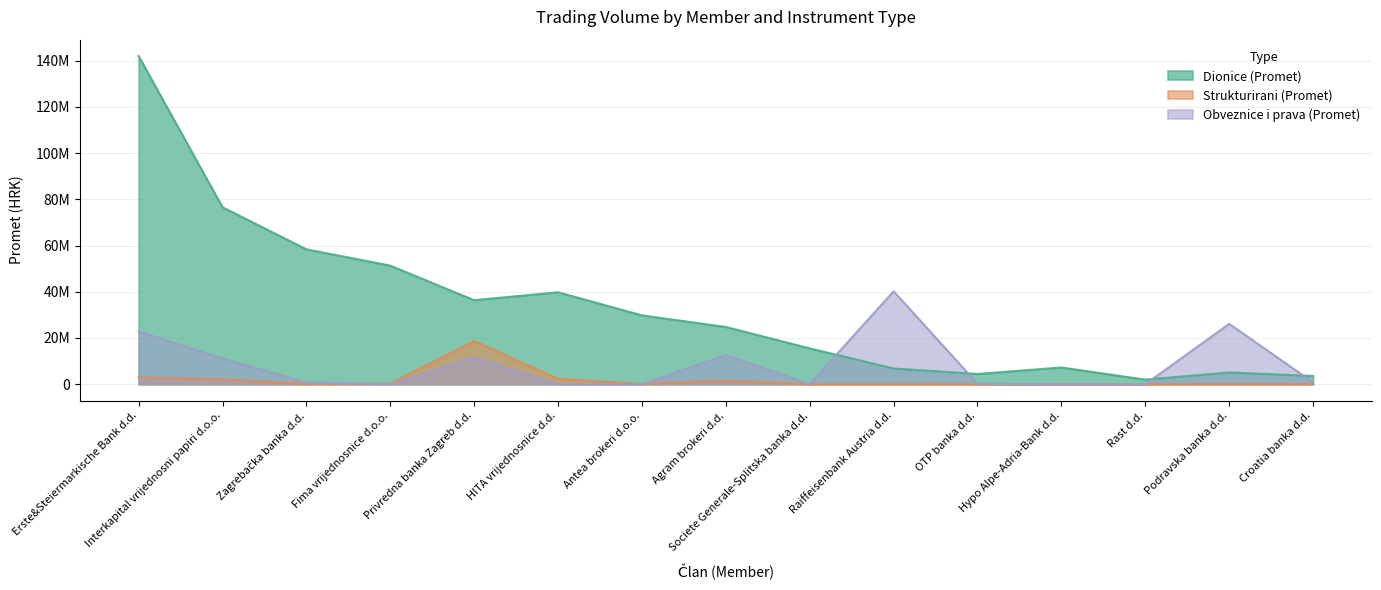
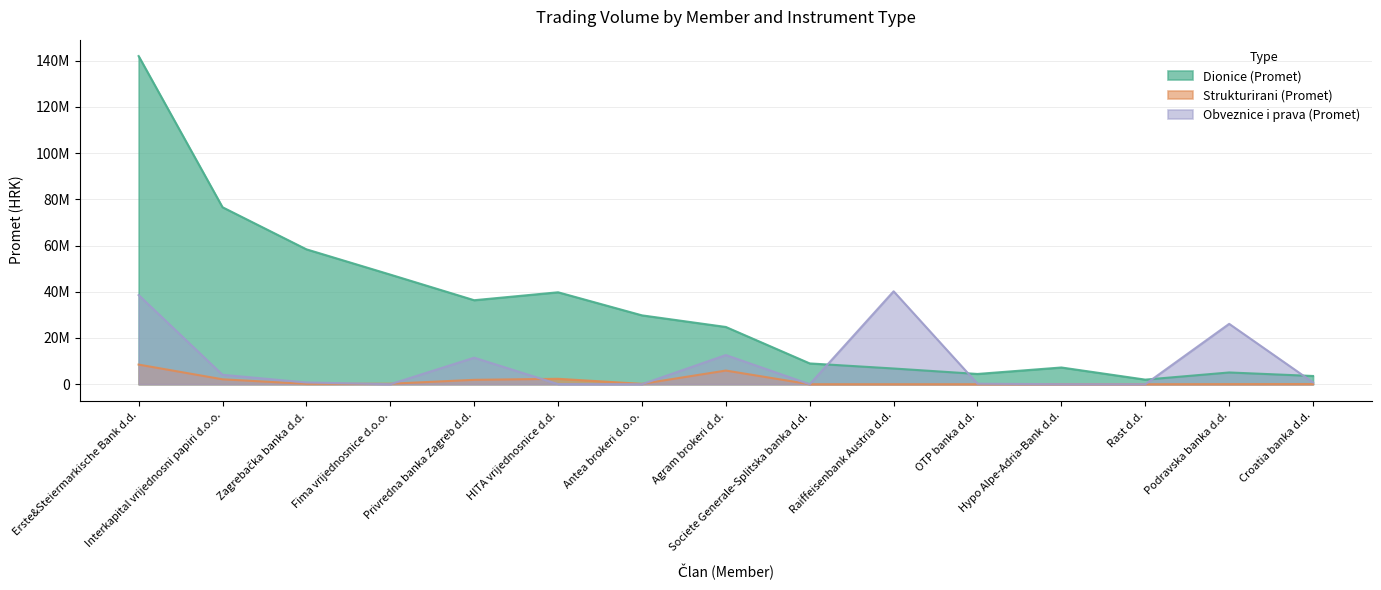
  {
    "Dionice (Promet)": {
      "Erste&Steiermarkische Bank d.d.": 142000000,
      "Interkapital vrijednosni papiri d.o.o.": 77000000,
      "Zagrebačka banka d.d.": 58000000,
-     "Fima vrijednosnice d.o.o.": 51000000,
+     "Fima vrijednosnice d.o.o.": 47000000,
      "Privredna banka Zagreb d.d.": 36000000,
      "HITA vrijednosnice d.d.": 40000000,
      "Antea brokeri d.o.o.": 30000000,
      "Agram brokeri d.d.": 25000000,
-     "Societe Generale-Splitska banka d.d.": 16000000,
+     "Societe Generale-Splitska banka d.d.": 9000000,
      "Raiffeisenbank Austria d.d.": 7000000,
      "OTP banka d.d.": 4000000,
      "Hypo Alpe-Adria-Bank d.d.": 7000000,
      "Rast d.d.": 2000000,
      "Podravska banka d.d.": 5000000,
      "Croatia banka d.d.": 4000000
    },
    "Strukturirani (Promet)": {
-     "Erste&Steiermarkische Bank d.d.": 3000000,
+     "Erste&Steiermarkische Bank d.d.": 8000000,
      "Interkapital vrijednosni papiri d.o.o.": 2000000,
-     "Privredna banka Zagreb d.d.": 19000000,
+     "Privredna banka Zagreb d.d.": 2000000,
      "HITA vrijednosnice d.d.": 2000000,
-     "Agram brokeri d.d.": 2000000,
+     "Agram brokeri d.d.": 6000000,
      "Raiffeisenbank Austria d.d.": 0,
      "Podravska banka d.d.": 0
    },
    "Obveznice i prava (Promet)": {
-     "Erste&Steiermarkische Bank d.d.": 23000000,
-     "Interkapital vrijednosni papiri d.o.o.": 11000000,
+     "Erste&Steiermarkische Bank d.d.": 39000000,
+     "Interkapital vrijednosni papiri d.o.o.": 4000000,
      "Privredna banka Zagreb d.d.": 11000000,
      "HITA vrijednosnice d.d.": 0,
      "Agram brokeri d.d.": 13000000,
      "Raiffeisenbank Austria d.d.": 40000000,
      "Podravska banka d.d.": 26000000
    }
  }
